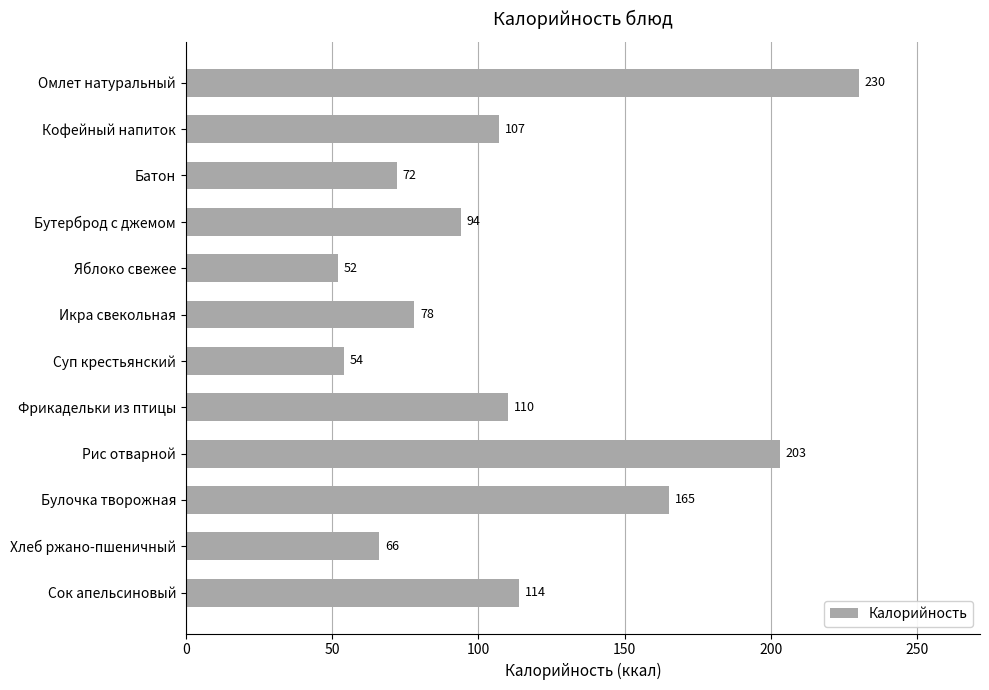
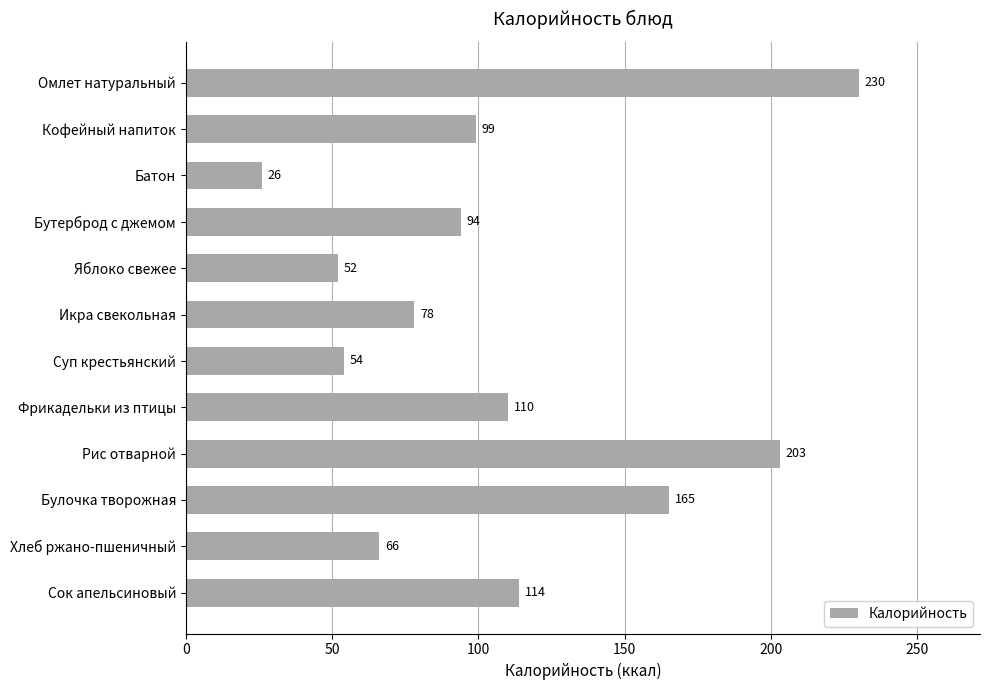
  {
    "Омлет натуральный": 230,
-   "Кофейный напиток": 107,
-   "Батон": 72,
+   "Кофейный напиток": 99,
+   "Батон": 26,
    "Бутерброд с джемом": 94,
    "Яблоко свежее": 52,
    "Икра свекольная": 78,
    "Суп крестьянский": 54,
    "Фрикадельки из птицы": 110,
    "Рис отварной": 203,
    "Булочка творожная": 165,
    "Хлеб ржано-пшеничный": 66,
    "Сок апельсиновый": 114
  }
